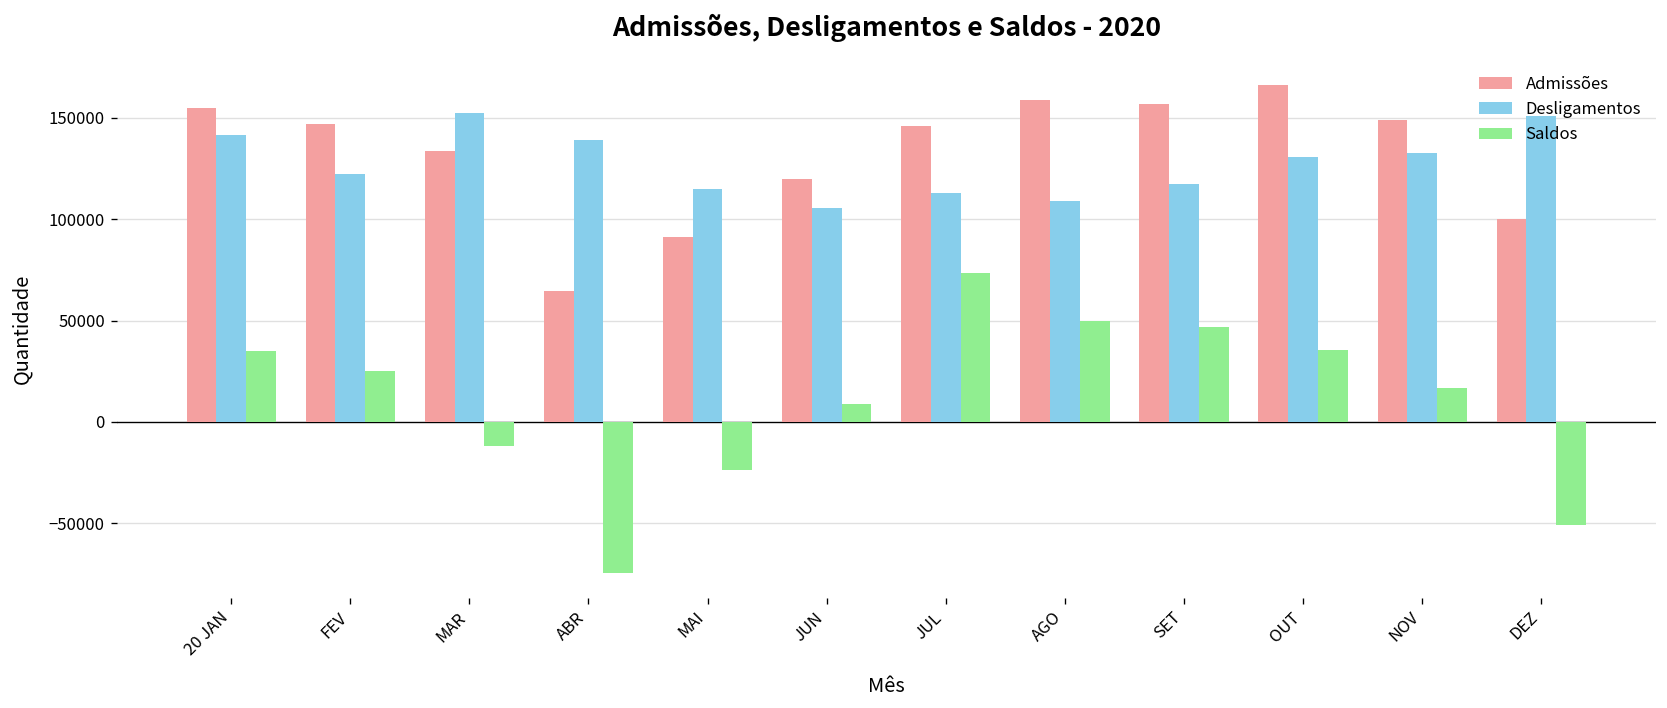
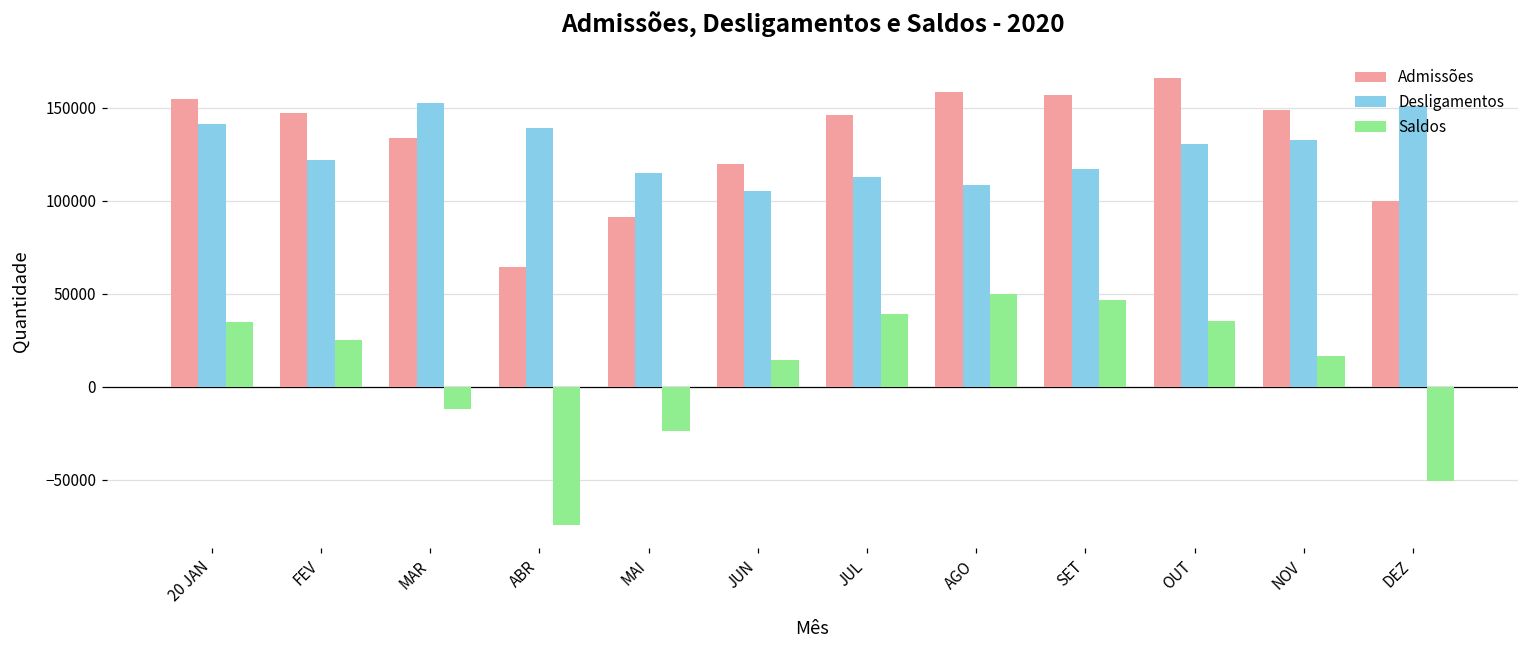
  {
    "Admissões": {
      "20 JAN": 155000,
      "FEV": 147000,
      "MAR": 134000,
      "ABR": 65000,
      "MAI": 91000,
      "JUN": 120000,
      "JUL": 146000,
      "AGO": 159000,
      "SET": 157000,
      "OUT": 166000,
      "NOV": 149000,
      "DEZ": 100000
    },
    "Desligamentos": {
      "20 JAN": 141000,
      "FEV": 122000,
      "MAR": 153000,
      "ABR": 139000,
      "MAI": 115000,
      "JUN": 105000,
      "JUL": 113000,
      "AGO": 109000,
      "SET": 117000,
      "OUT": 131000,
      "NOV": 133000,
      "DEZ": 151000
    },
    "Saldos": {
      "20 JAN": 35000,
      "FEV": 25000,
      "MAR": -12000,
      "ABR": -75000,
      "MAI": -24000,
-     "JUN": 9000,
-     "JUL": 74000,
+     "JUN": 15000,
+     "JUL": 39000,
      "AGO": 50000,
      "SET": 47000,
      "OUT": 35000,
      "NOV": 17000,
      "DEZ": -51000
    }
  }
